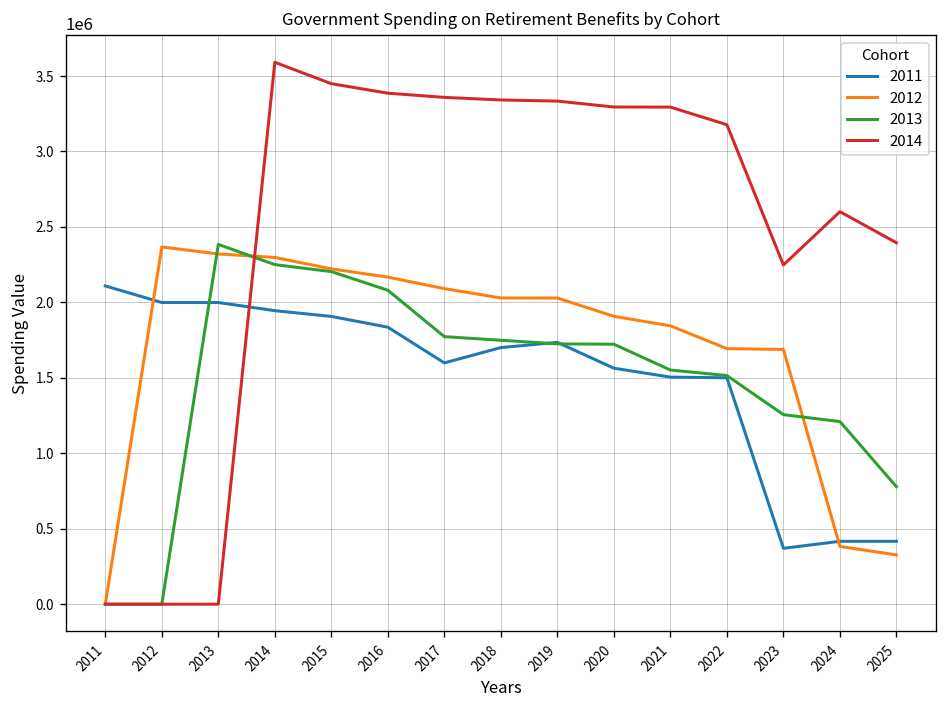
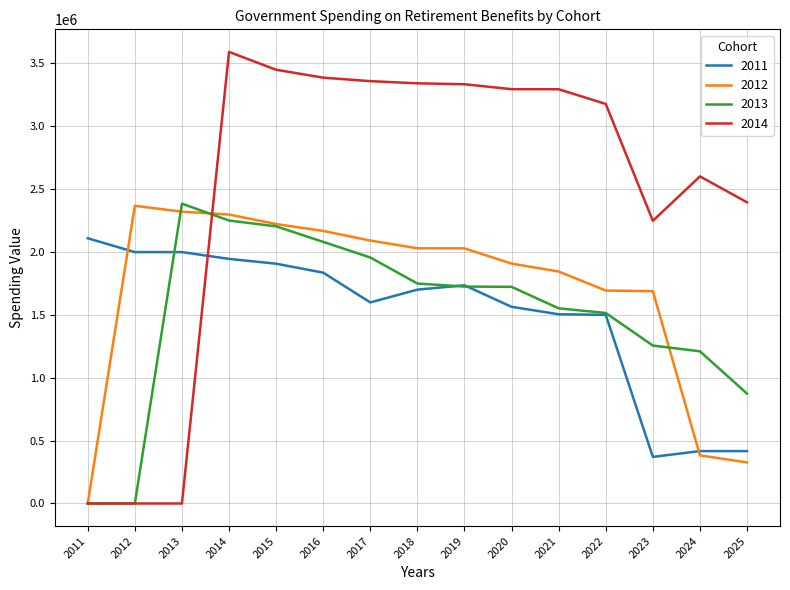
  {
    "2011": {
      "2011": 2110000,
      "2012": 2000000,
      "2013": 2000000,
      "2014": 1950000,
      "2015": 1910000,
      "2016": 1840000,
      "2017": 1600000,
      "2018": 1700000,
      "2020": 1560000,
      "2021": 1500000,
      "2023": 370000,
      "2024": 420000,
      "2025": 420000
    },
    "2012": {
      "2012": 2370000,
      "2013": 2320000,
      "2014": 2300000,
      "2016": 2170000,
      "2017": 2090000,
      "2018": 2030000,
      "2019": 2030000,
      "2020": 1910000,
      "2021": 1840000,
      "2022": 1690000,
      "2023": 1690000,
      "2024": 380000,
      "2025": 330000
    },
    "2013": {
      "2013": 2380000,
      "2014": 2250000,
      "2016": 2080000,
-     "2017": 1770000,
+     "2017": 1960000,
      "2018": 1750000,
      "2020": 1720000,
      "2021": 1550000,
      "2023": 1260000,
      "2024": 1210000,
-     "2025": 780000
+     "2025": 870000
    },
    "2014": {
      "2013": 0,
      "2014": 3590000,
      "2015": 3450000,
      "2016": 3390000,
      "2017": 3360000,
      "2018": 3340000,
      "2019": 3330000,
      "2020": 3290000,
      "2021": 3290000,
      "2022": 3180000,
      "2023": 2250000,
      "2024": 2600000,
      "2025": 2400000
    }
  }
